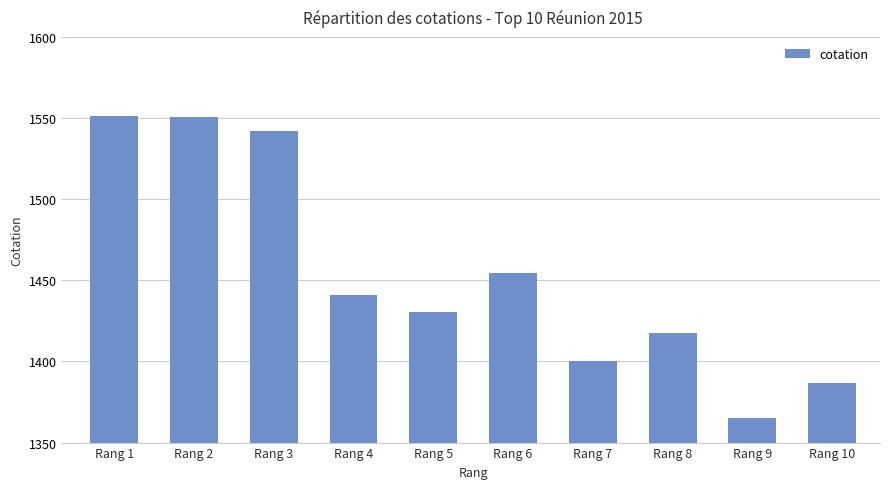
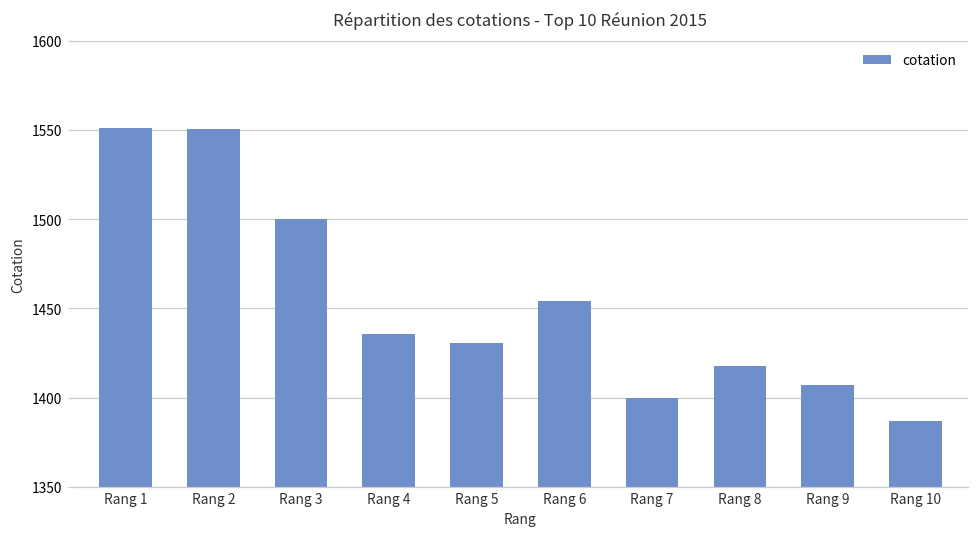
  {
    "Rang 1": 1551,
    "Rang 2": 1551,
-   "Rang 3": 1542,
-   "Rang 4": 1441,
+   "Rang 3": 1500,
+   "Rang 4": 1436,
    "Rang 5": 1430,
    "Rang 6": 1454,
    "Rang 7": 1400,
    "Rang 8": 1418,
-   "Rang 9": 1365,
+   "Rang 9": 1407,
    "Rang 10": 1387
  }
